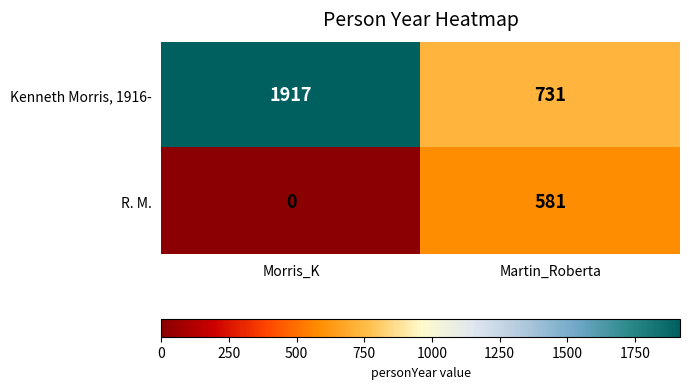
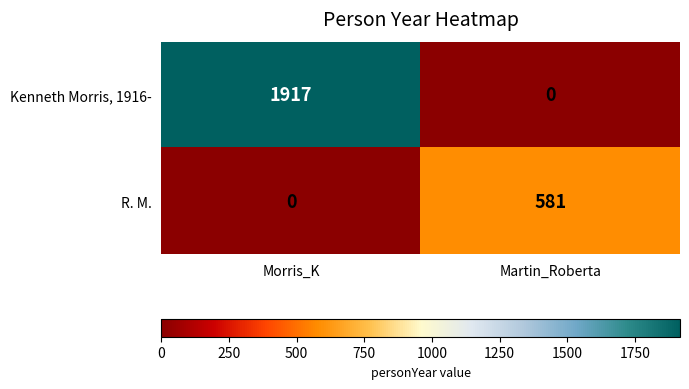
  {
    "Kenneth Morris, 1916-": {
      "Morris_K": 1917,
-     "Martin_Roberta": 731
+     "Martin_Roberta": 0
    },
    "R. M.": {
      "Morris_K": 0,
      "Martin_Roberta": 581
    }
  }
